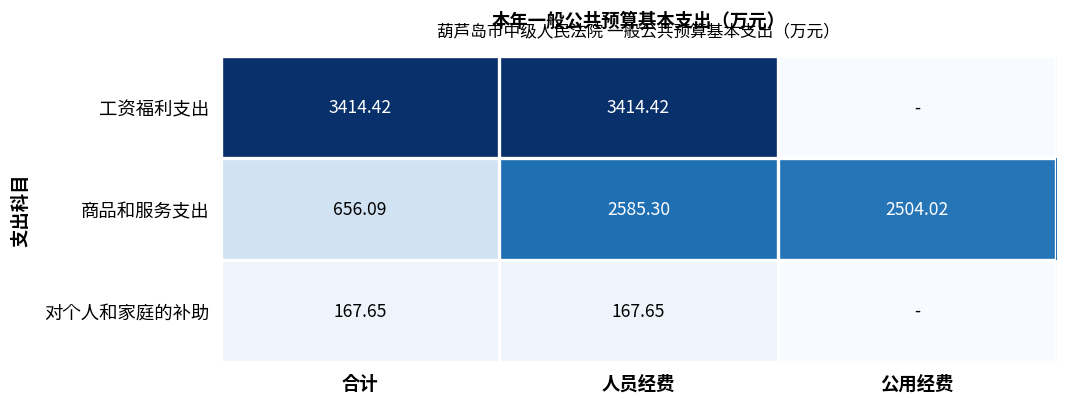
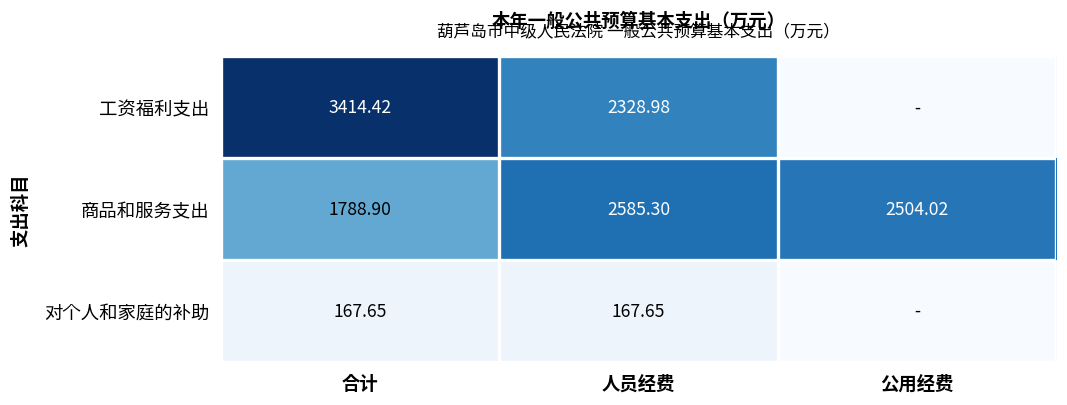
  {
    "工资福利支出": {
      "合计": 3414.42,
-     "人员经费": 3414.42
+     "人员经费": 2328.98
    },
    "商品和服务支出": {
-     "合计": 656.09,
+     "合计": 1788.90,
      "人员经费": 2585.30,
      "公用经费": 2504.02
    },
    "对个人和家庭的补助": {
      "合计": 167.65,
      "人员经费": 167.65
    }
  }
